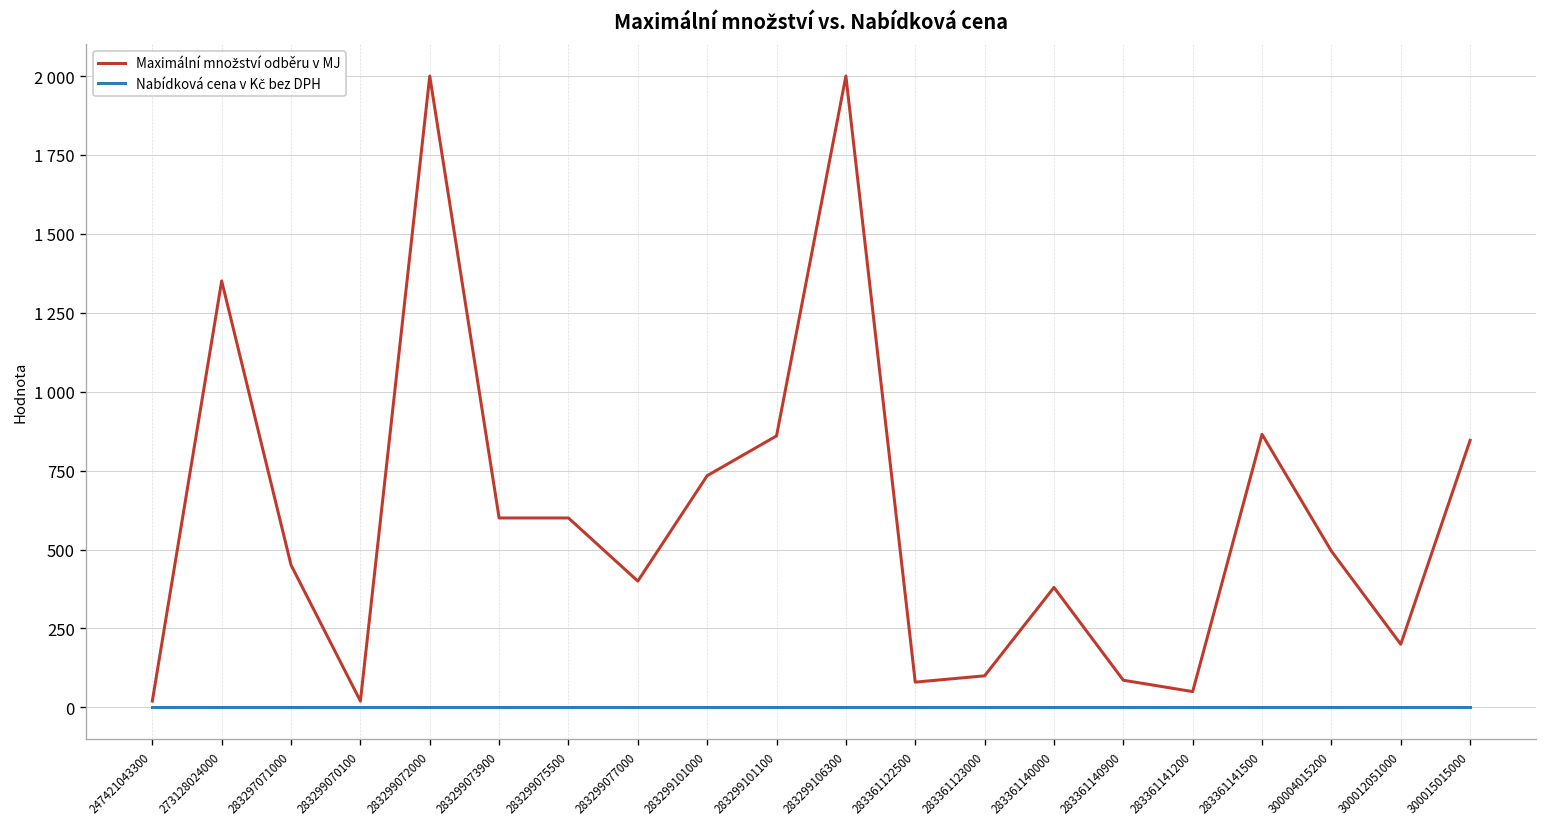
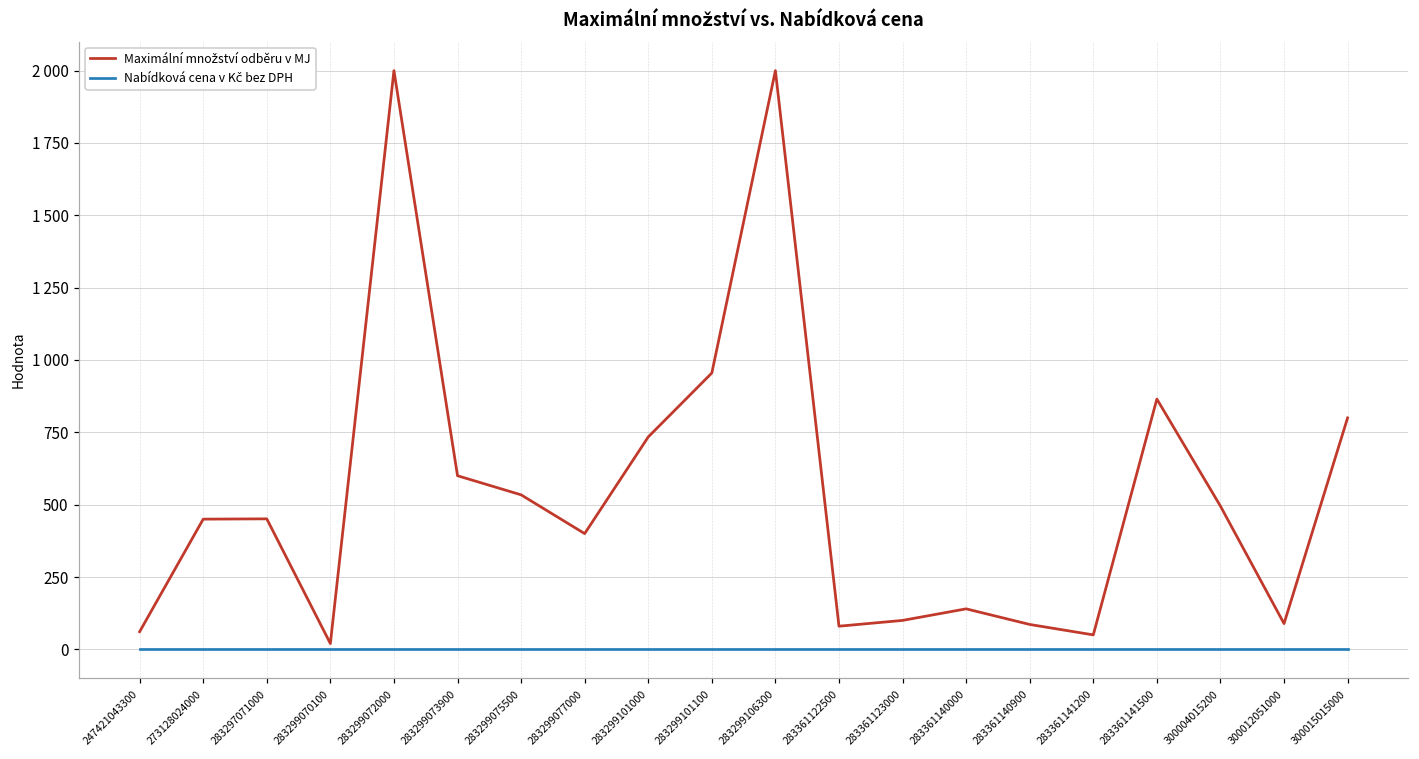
  {
    "Maximální množství odběru v MJ": {
-     "247421043300": 20,
-     "273128024000": 1350,
+     "247421043300": 60,
+     "273128024000": 450,
      "283297071000": 450,
      "283299070100": 20,
      "283299072000": 2000,
      "283299073900": 600,
-     "283299075500": 600,
+     "283299075500": 530,
      "283299077000": 400,
      "283299101000": 730,
-     "283299101100": 860,
+     "283299101100": 960,
      "283299106300": 2000,
      "283361122500": 80,
      "283361123000": 100,
-     "283361140000": 380,
+     "283361140000": 140,
      "283361140900": 90,
      "283361141200": 50,
      "283361141500": 870,
      "300004015200": 500,
-     "300012051000": 200,
-     "300015015000": 850
+     "300012051000": 90,
+     "300015015000": 800
    },
    "Nabídková cena v Kč bez DPH": {
      "247421043300": 0,
      "273128024000": 0,
      "283297071000": 0,
      "283299070100": 0,
      "283299072000": 0,
      "283299073900": 0,
      "283299075500": 0,
      "283299077000": 0,
      "283299101000": 0,
      "283299101100": 0,
      "283299106300": 0,
      "283361122500": 0,
      "283361123000": 0,
      "283361140000": 0,
      "283361140900": 0,
      "283361141200": 0,
      "283361141500": 0,
      "300004015200": 0,
      "300012051000": 0,
      "300015015000": 0
    }
  }
